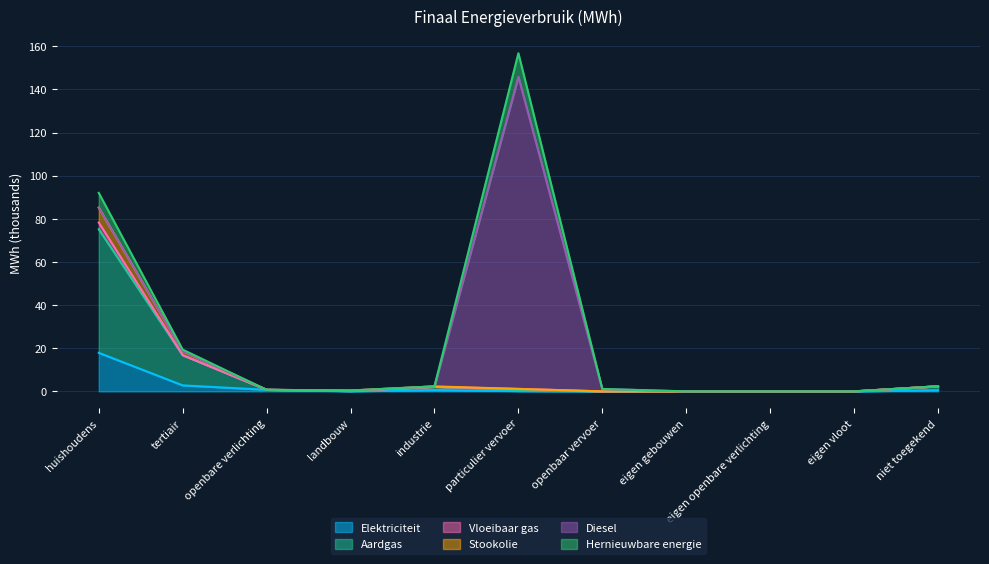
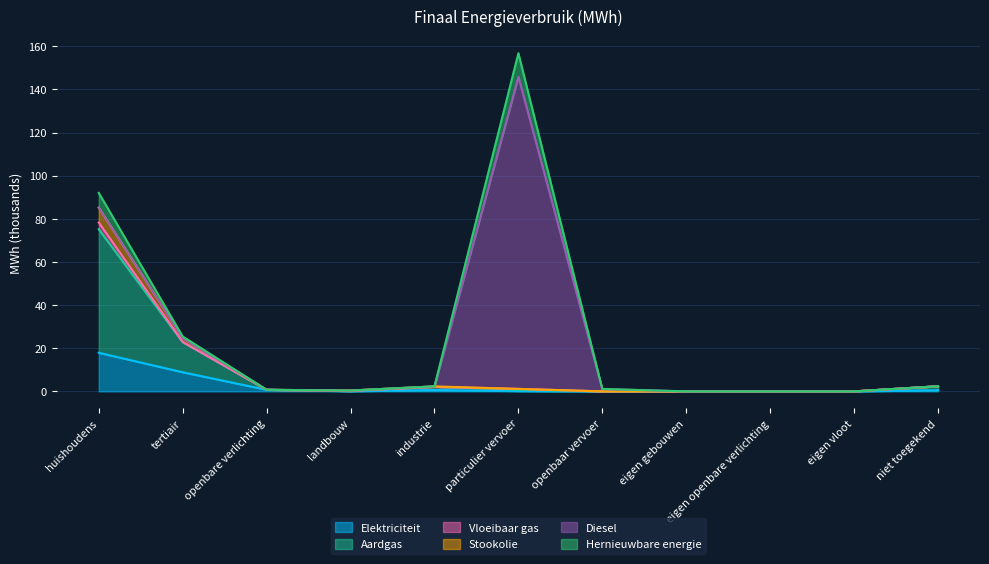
  {
    "Elektriciteit": {
      "huishoudens": 18,
-     "tertiair": 3,
+     "tertiair": 9,
      "industrie": 1,
      "niet toegekend": 1
    },
    "Vloeibaar gas": {
      "huishoudens": 3
    },
    "Diesel": {
      "particulier vervoer": 145
    }
  }
